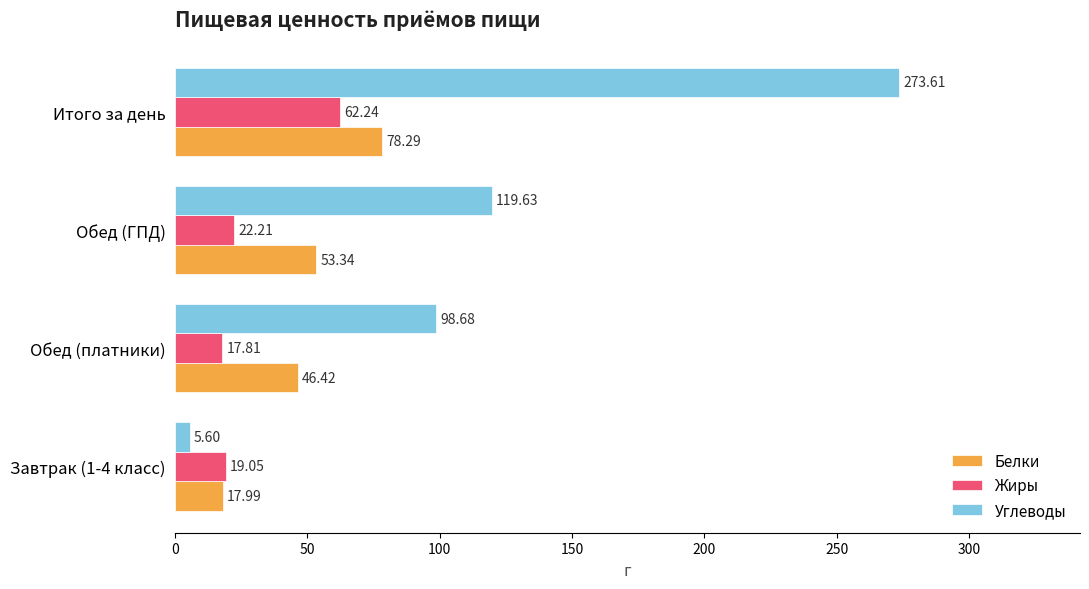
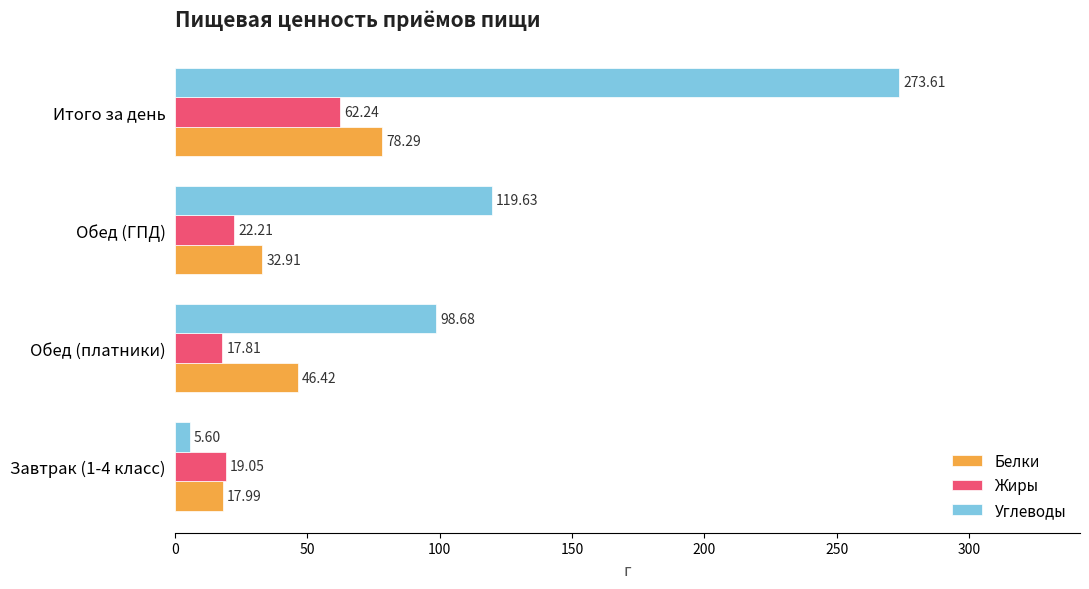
  {
    "Белки": {
      "Итого за день": 78.29,
-     "Обед (ГПД)": 53.34,
+     "Обед (ГПД)": 32.91,
      "Обед (платники)": 46.42,
      "Завтрак (1-4 класс)": 17.99
    },
    "Жиры": {
      "Итого за день": 62.24,
      "Обед (ГПД)": 22.21,
      "Обед (платники)": 17.81,
      "Завтрак (1-4 класс)": 19.05
    },
    "Углеводы": {
      "Итого за день": 273.61,
      "Обед (ГПД)": 119.63,
      "Обед (платники)": 98.68,
      "Завтрак (1-4 класс)": 5.60
    }
  }
